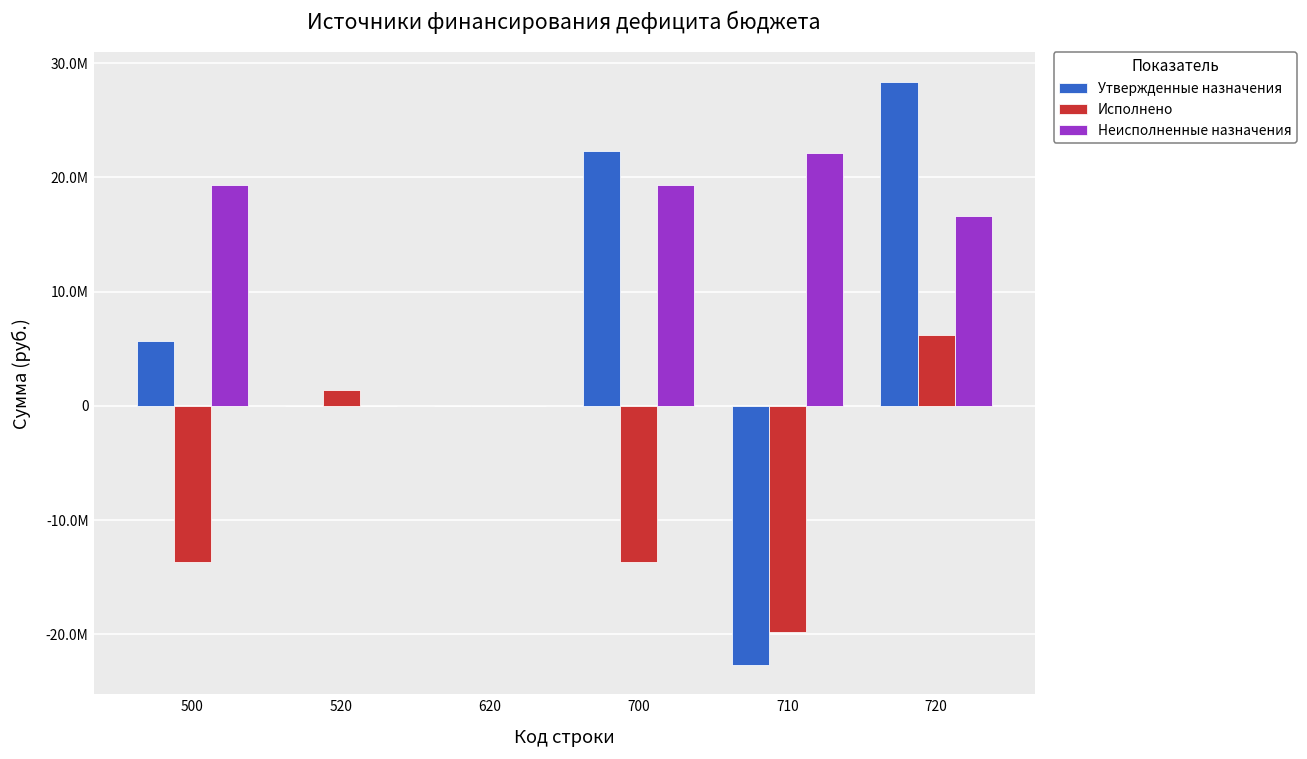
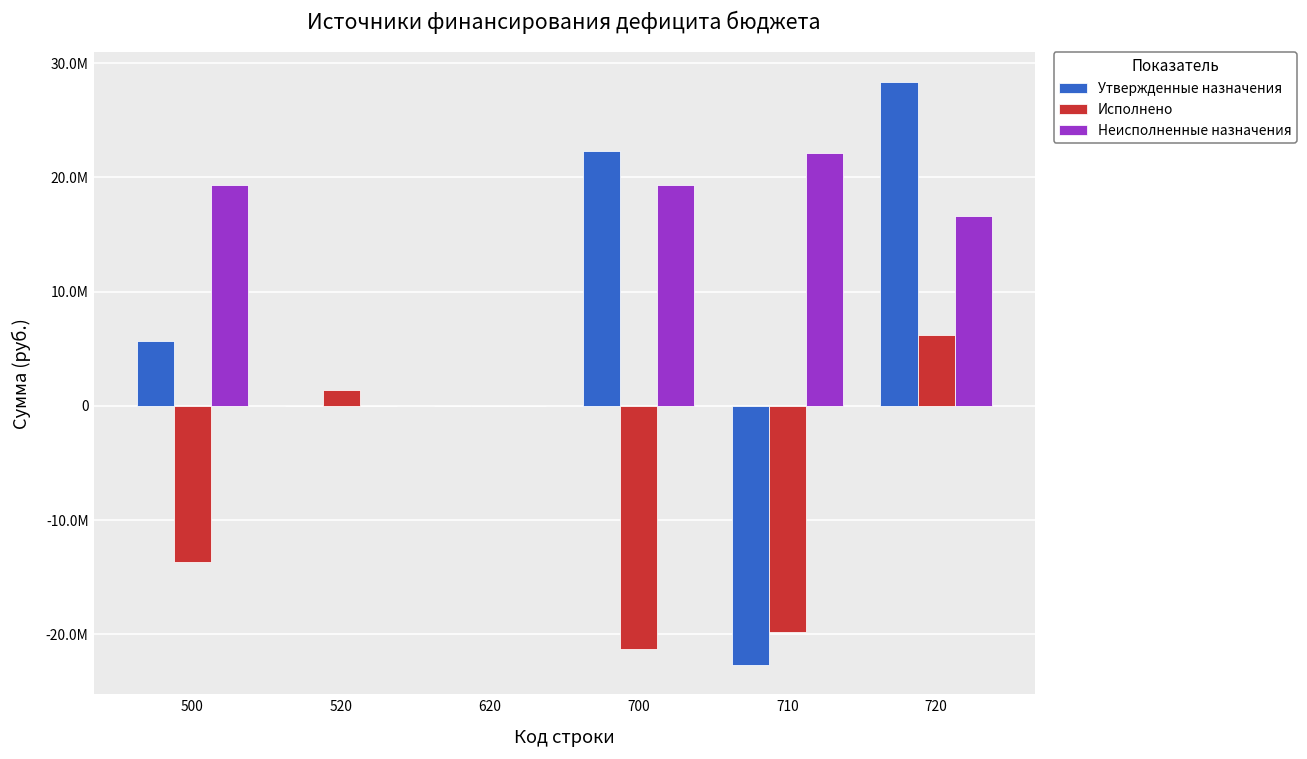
  {
    "Утвержденные назначения": {
      "500": 5700000,
      "520": 0,
      "620": 0,
      "700": 22300000,
      "710": -22700000,
      "720": 28400000
    },
    "Исполнено": {
      "500": -13600000,
      "520": 1400000,
      "620": 0,
-     "700": -13600000,
+     "700": -21300000,
      "710": -19800000,
      "720": 6200000
    },
    "Неисполненные назначения": {
      "500": 19300000,
      "520": 0,
      "620": 0,
      "700": 19300000,
      "710": 22200000,
      "720": 16600000
    }
  }
